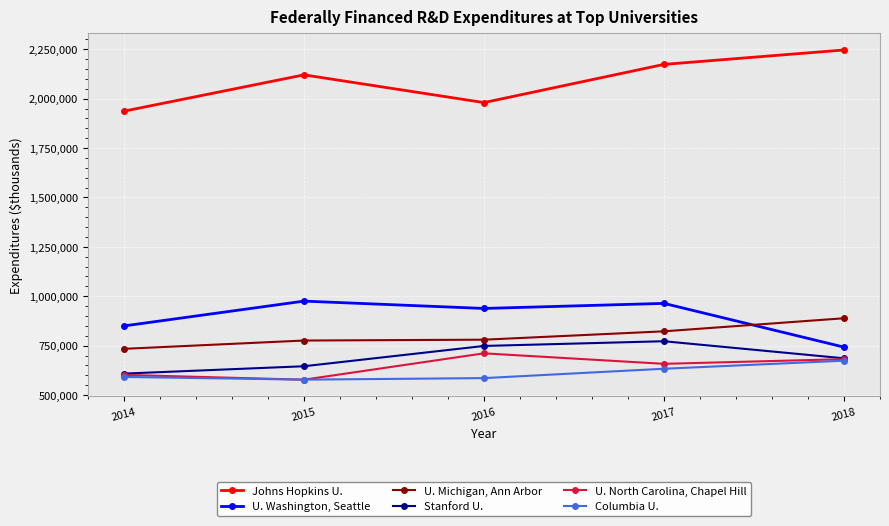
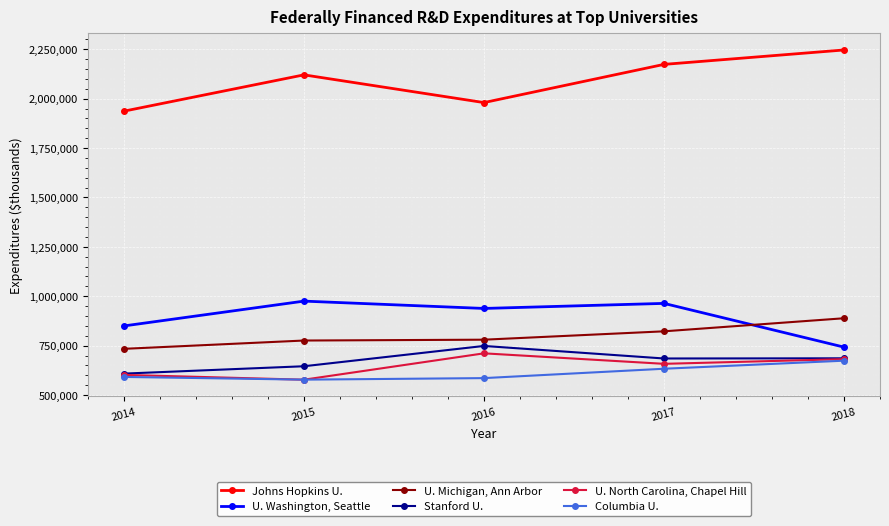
  {
    "Johns Hopkins U.": {
      "2014": "1,940,000",
      "2015": "2,120,000",
      "2016": "1,980,000",
      "2017": "2,170,000",
      "2018": "2,250,000"
    },
    "U. Washington, Seattle": {
      "2014": "850,000",
      "2015": "980,000",
      "2016": "940,000",
      "2017": "960,000",
      "2018": "740,000"
    },
    "U. Michigan, Ann Arbor": {
      "2014": "730,000",
      "2015": "780,000",
      "2016": "780,000",
      "2017": "820,000",
      "2018": "890,000"
    },
    "Stanford U.": {
      "2015": "650,000",
      "2016": "750,000",
-     "2017": "770,000"
+     "2017": "680,000"
    },
    "U. North Carolina, Chapel Hill": {
      "2016": "710,000",
      "2017": "660,000"
    },
    "Columbia U.": {
      "2016": "590,000",
      "2017": "630,000"
    }
  }
